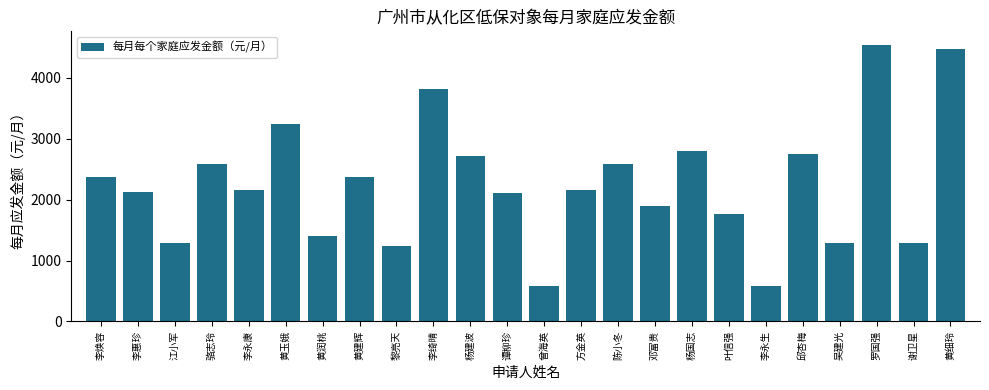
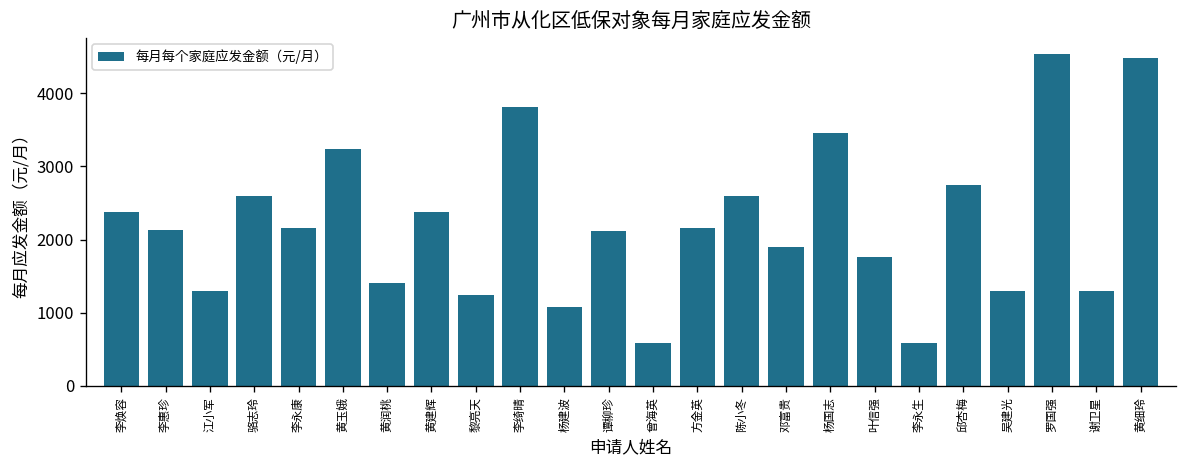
  {
    "李焕容": 2400,
    "李惠珍": 2100,
    "江小军": 1300,
    "骆志玲": 2600,
    "李永康": 2200,
    "黄玉娥": 3200,
    "黄润桃": 1400,
    "黄建辉": 2400,
    "黎亮天": 1200,
    "李绮晴": 3800,
-   "杨建波": 2700,
+   "杨建波": 1100,
    "谭柳珍": 2100,
    "曾海英": 600,
    "方金英": 2200,
    "陈小冬": 2600,
    "邓富贵": 1900,
-   "杨国志": 2800,
+   "杨国志": 3500,
    "叶信强": 1800,
    "李永生": 600,
    "邱杏梅": 2800,
    "吴建光": 1300,
    "罗国强": 4500,
    "谢卫星": 1300,
    "黄细玲": 4500
  }
